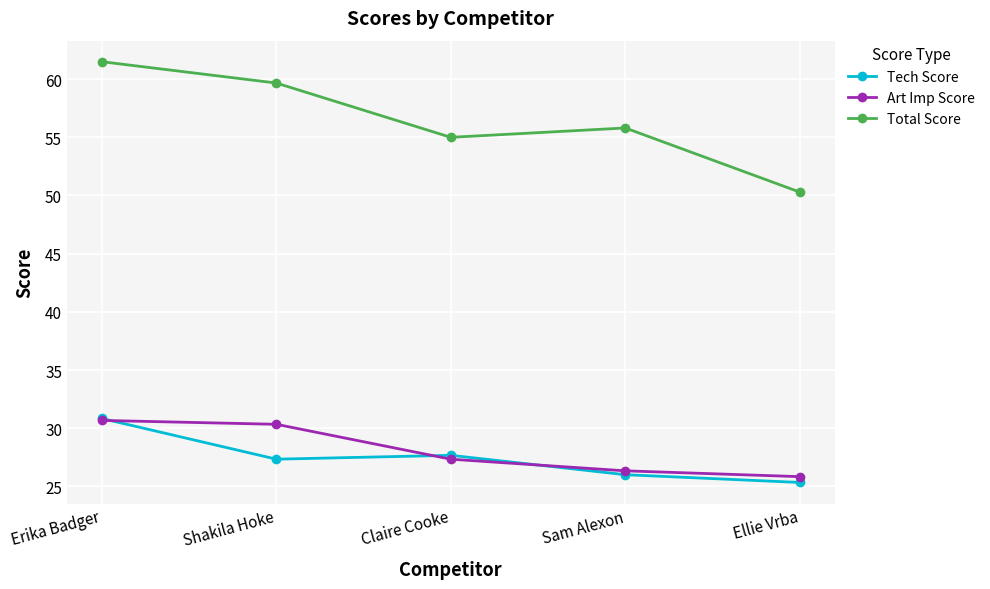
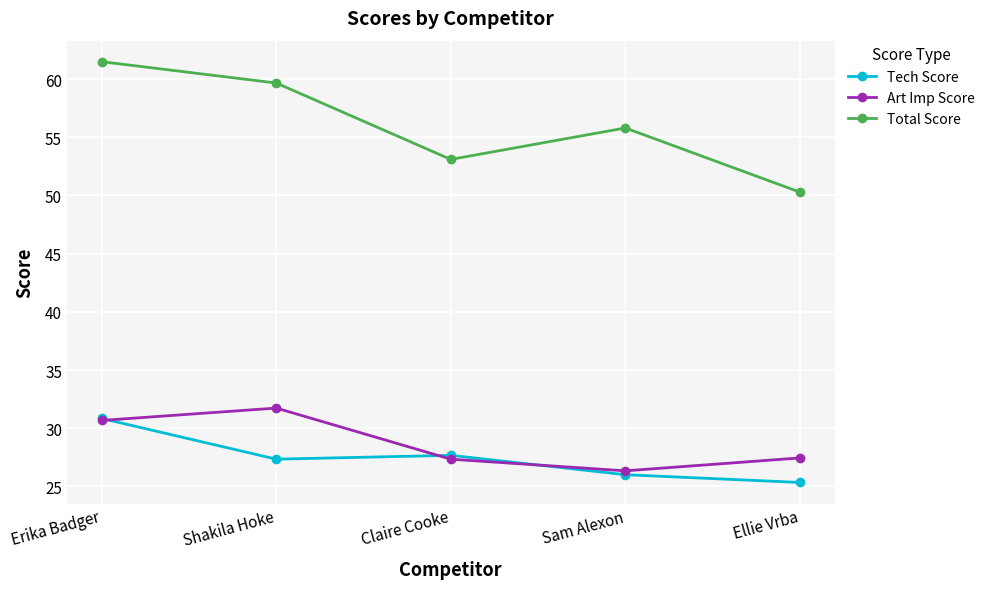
  {
    "Tech Score": {
      "Shakila Hoke": 27.3,
      "Claire Cooke": 27.7,
      "Sam Alexon": 26.0,
      "Ellie Vrba": 25.3
    },
    "Art Imp Score": {
-     "Shakila Hoke": 30.3,
+     "Shakila Hoke": 31.7,
      "Claire Cooke": 27.3,
      "Sam Alexon": 26.3,
-     "Ellie Vrba": 25.8
+     "Ellie Vrba": 27.4
    },
    "Total Score": {
      "Erika Badger": 61.5,
      "Shakila Hoke": 59.7,
-     "Claire Cooke": 55.0,
+     "Claire Cooke": 53.1,
      "Sam Alexon": 55.8,
      "Ellie Vrba": 50.3
    }
  }
